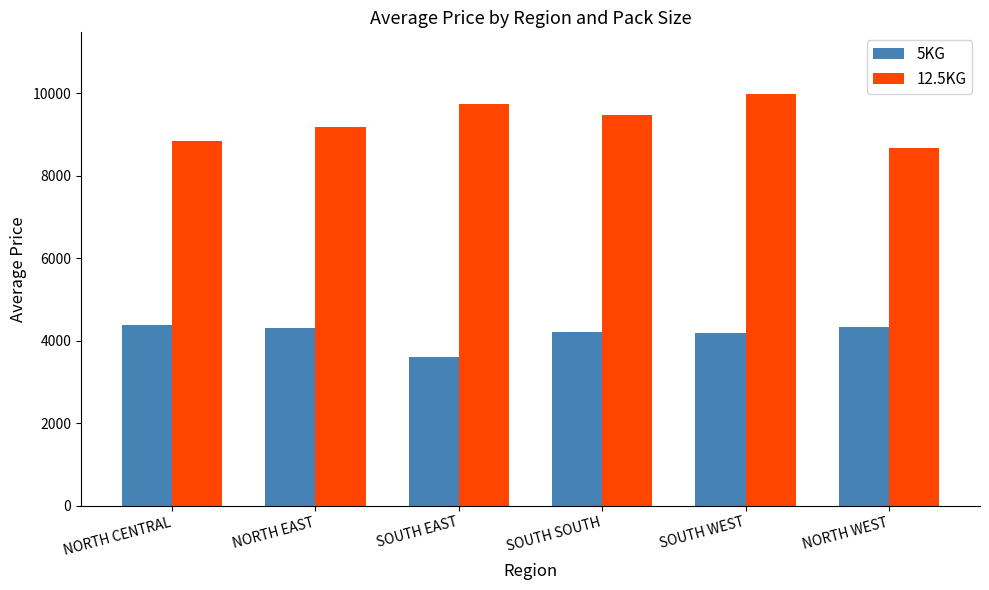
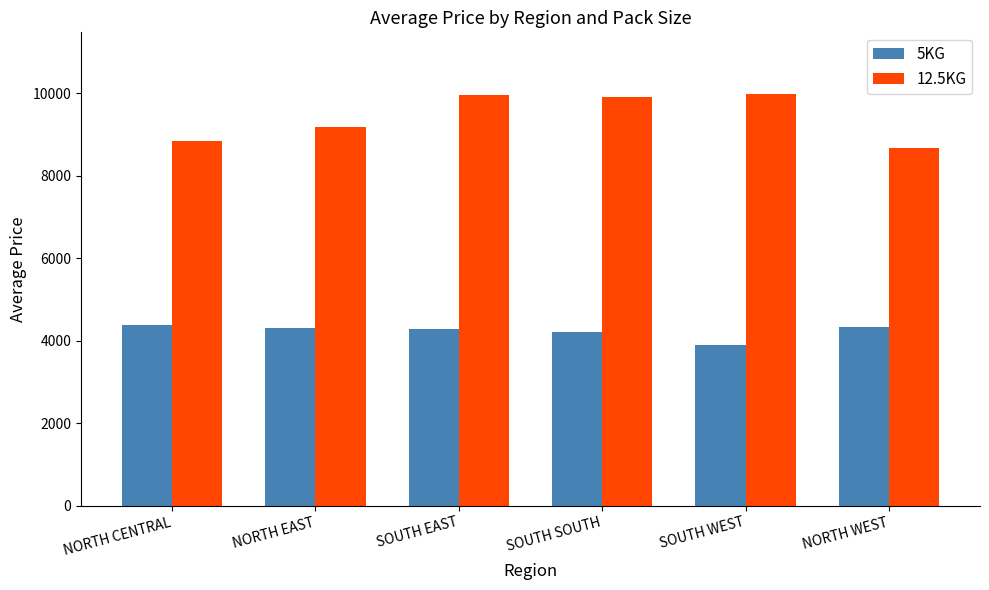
  {
    "5KG": {
      "NORTH CENTRAL": 4400,
      "NORTH EAST": 4300,
-     "SOUTH EAST": 3600,
+     "SOUTH EAST": 4300,
      "SOUTH SOUTH": 4200,
-     "SOUTH WEST": 4200,
+     "SOUTH WEST": 3900,
      "NORTH WEST": 4300
    },
    "12.5KG": {
      "NORTH CENTRAL": 8900,
      "NORTH EAST": 9200,
-     "SOUTH EAST": 9700,
-     "SOUTH SOUTH": 9500,
+     "SOUTH EAST": 10000,
+     "SOUTH SOUTH": 9900,
      "SOUTH WEST": 10000,
      "NORTH WEST": 8700
    }
  }
